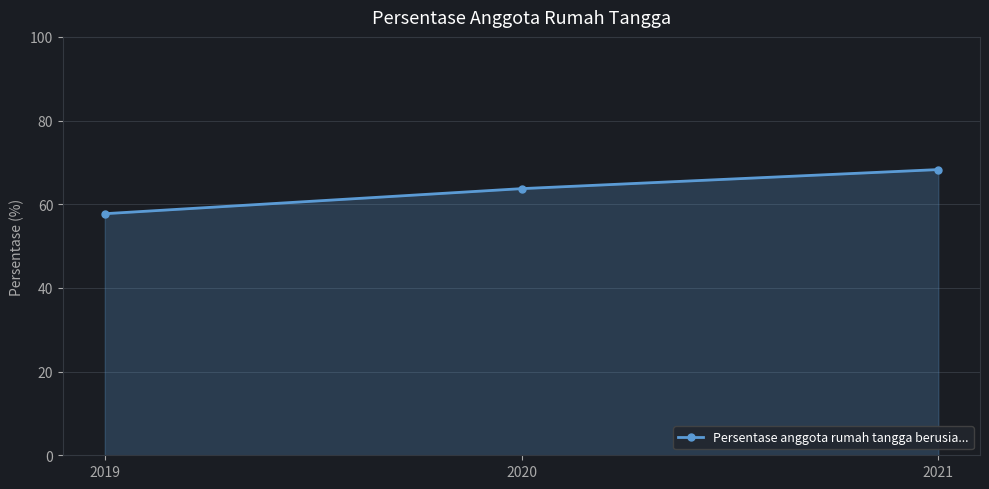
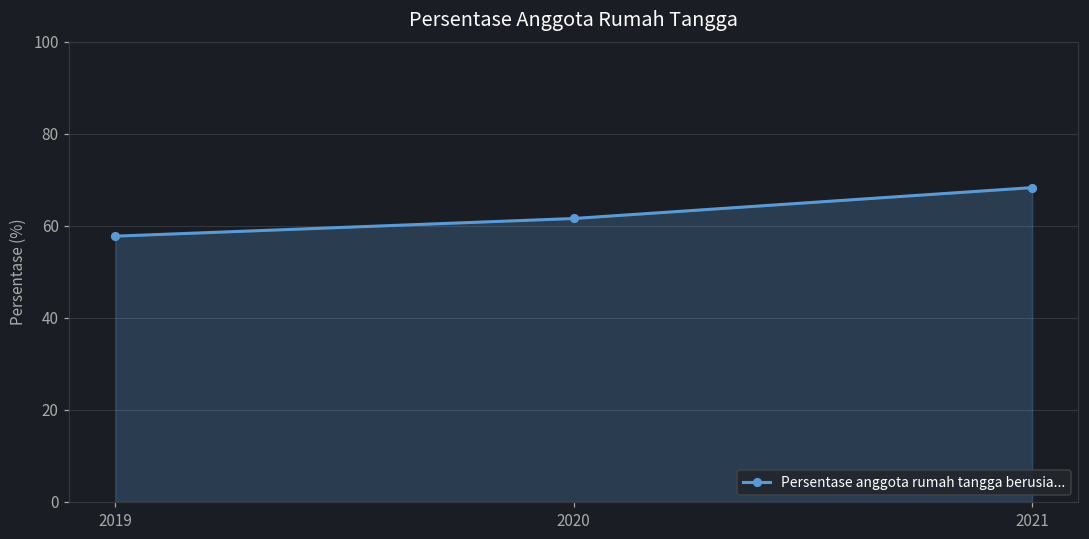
  {
    "2019": 58,
-   "2020": 64,
+   "2020": 62,
    "2021": 68
  }
